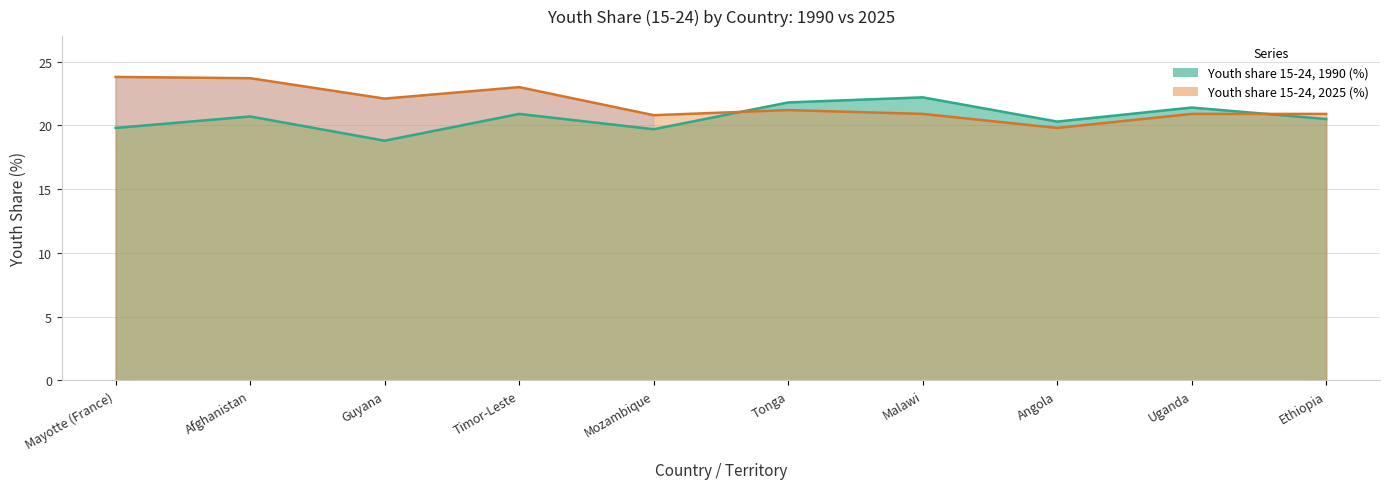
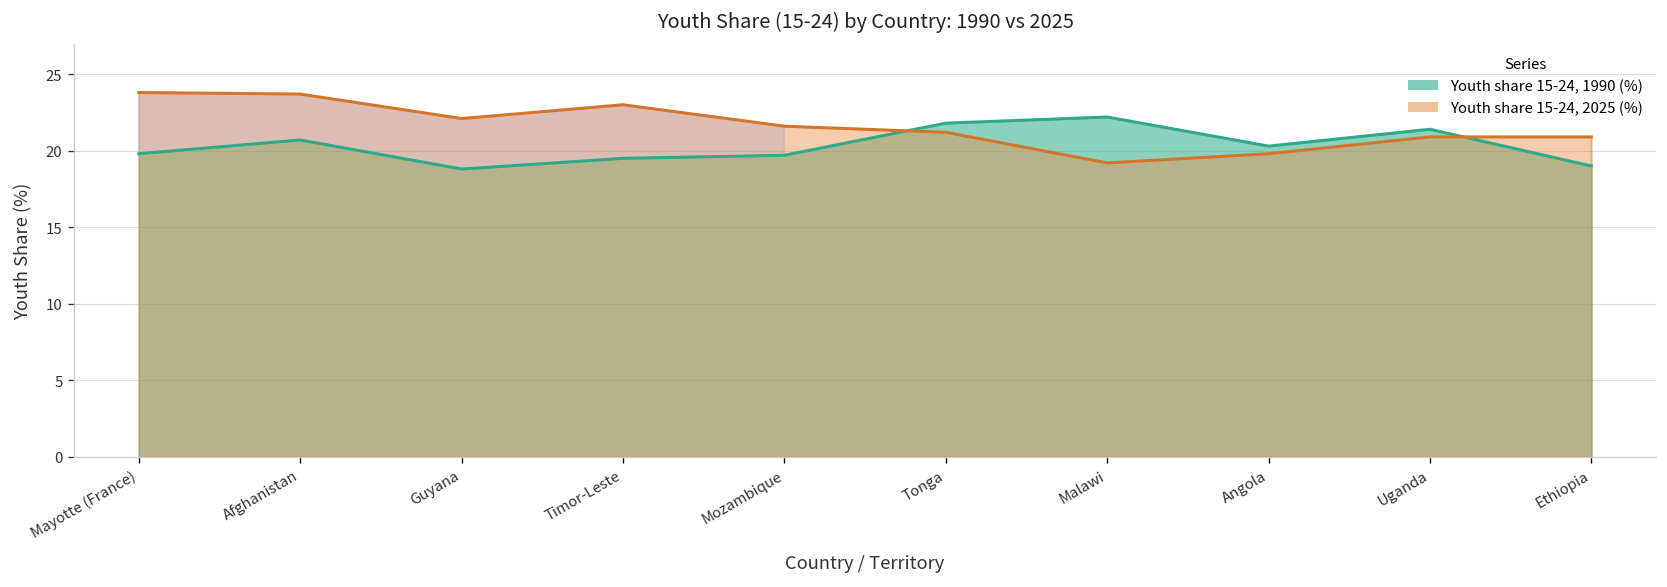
  {
    "Youth share 15-24, 1990 (%)": {
      "Mayotte (France)": 19.8,
      "Afghanistan": 20.7,
      "Guyana": 18.8,
-     "Timor-Leste": 20.9,
+     "Timor-Leste": 19.5,
      "Mozambique": 19.7,
      "Tonga": 21.8,
      "Malawi": 22.2,
      "Angola": 20.3,
      "Uganda": 21.4,
-     "Ethiopia": 20.5
+     "Ethiopia": 19.0
    },
    "Youth share 15-24, 2025 (%)": {
      "Mayotte (France)": 23.8,
      "Afghanistan": 23.7,
      "Guyana": 22.1,
      "Timor-Leste": 23.0,
-     "Mozambique": 20.8,
+     "Mozambique": 21.6,
      "Tonga": 21.2,
-     "Malawi": 20.9,
+     "Malawi": 19.2,
      "Angola": 19.8,
      "Uganda": 20.9,
      "Ethiopia": 20.9
    }
  }
